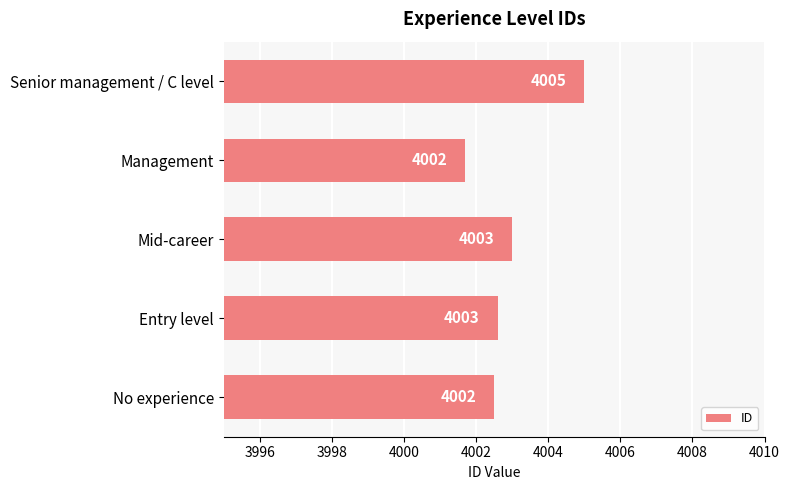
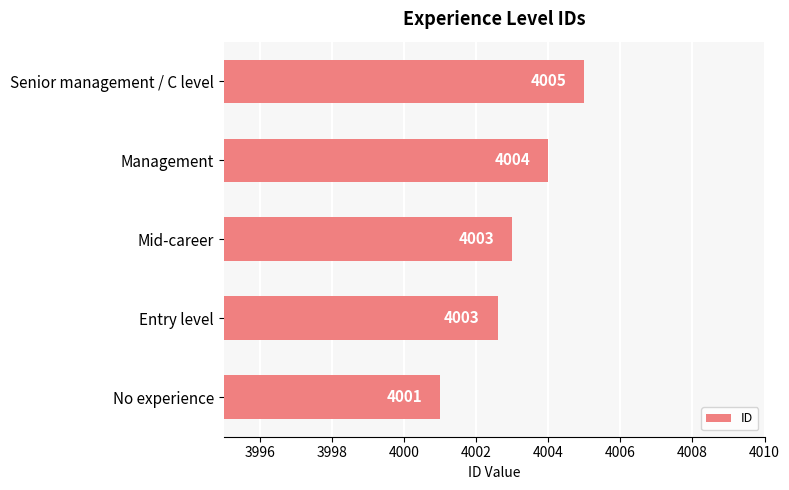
  {
    "Senior management / C level": 4005,
-   "Management": 4002,
+   "Management": 4004,
    "Mid-career": 4003,
    "Entry level": 4003,
-   "No experience": 4002
+   "No experience": 4001
  }
